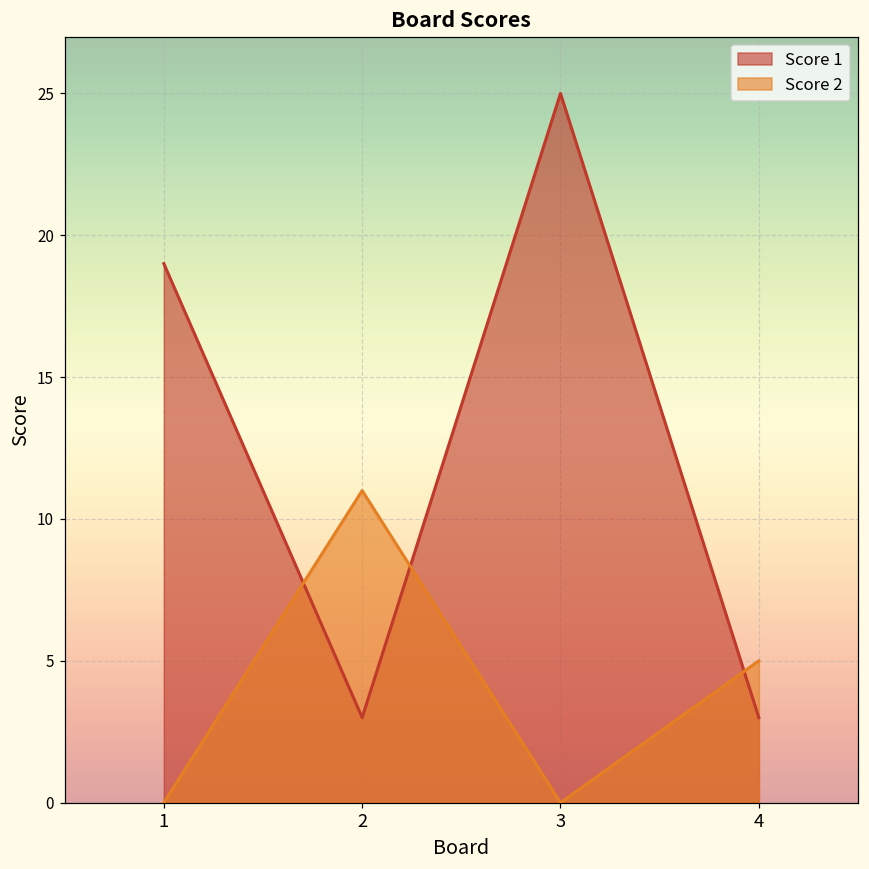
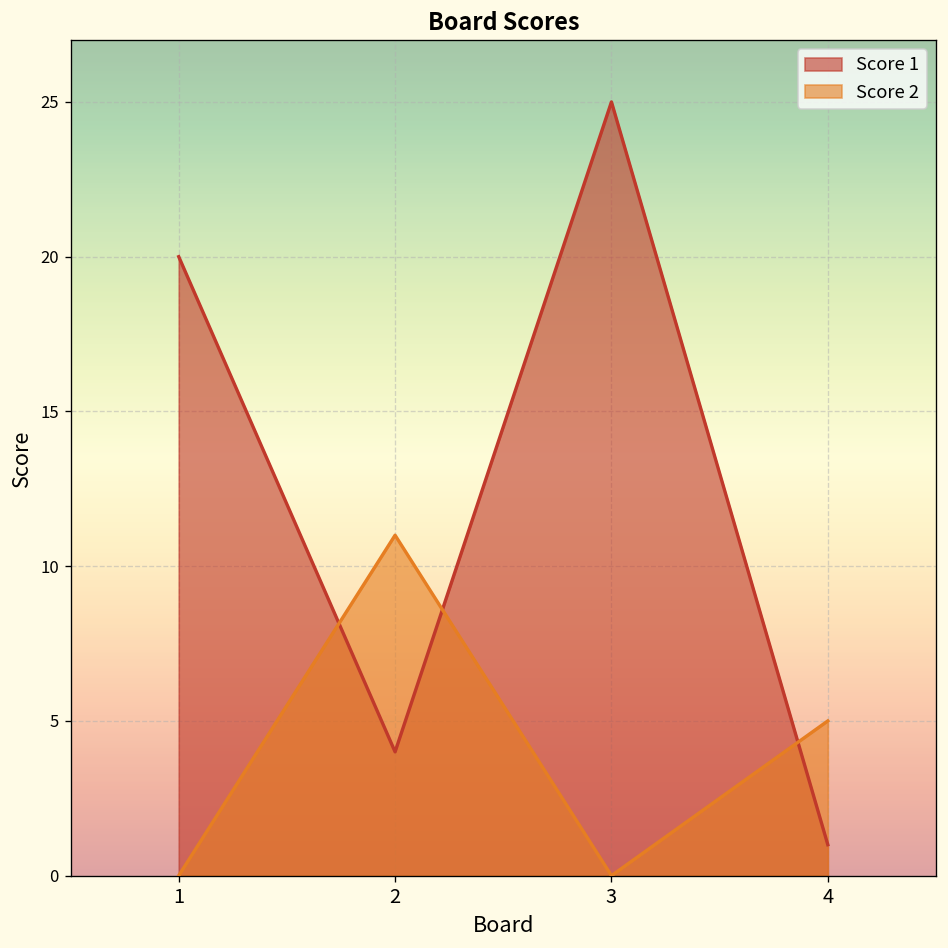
  {
    "Score 1": {
-     "1": 19,
-     "2": 3,
+     "1": 20,
+     "2": 4,
      "3": 25,
-     "4": 3
+     "4": 1
    },
    "Score 2": {
      "1": 0,
      "2": 11,
      "3": 0,
      "4": 5
    }
  }
